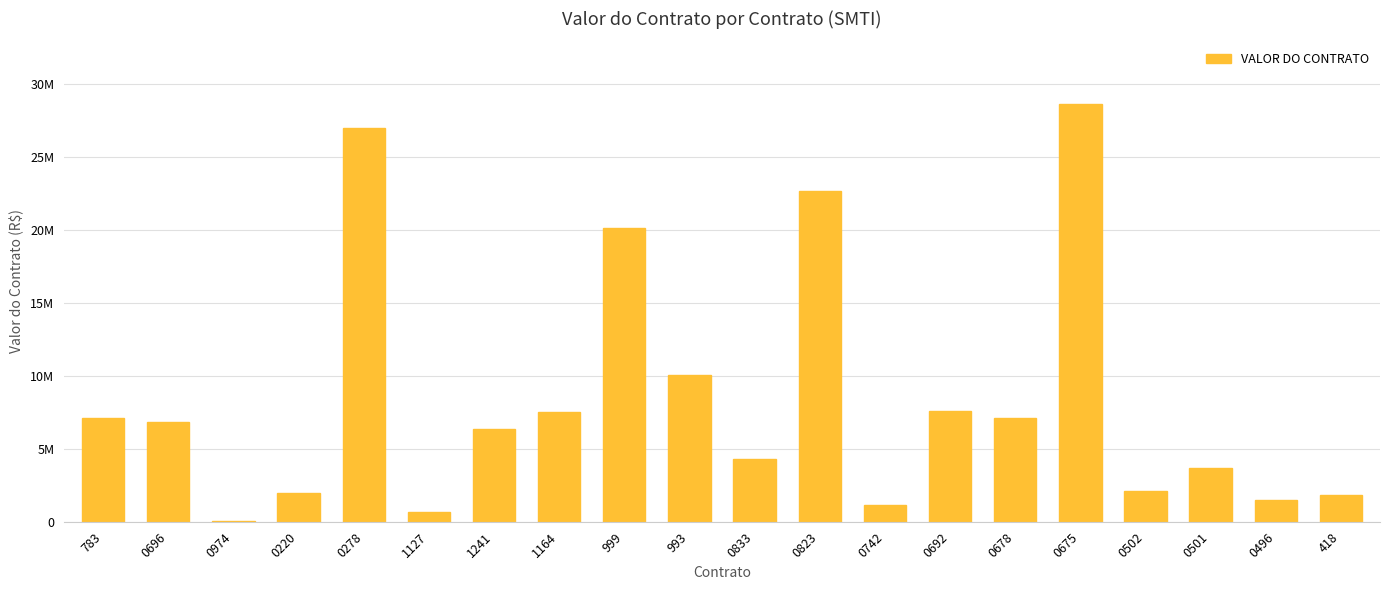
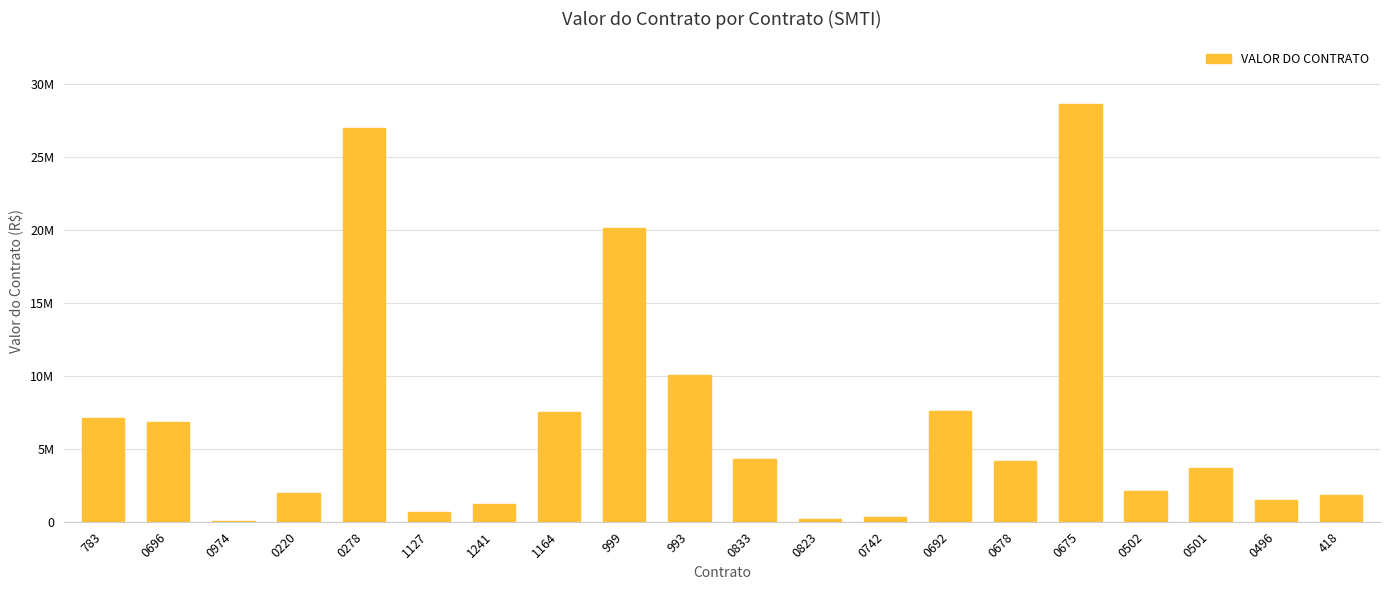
  {
    "783": 7100000,
    "0696": 6800000,
    "0220": 2000000,
    "0278": 26900000,
    "1127": 700000,
-   "1241": 6400000,
+   "1241": 1200000,
    "1164": 7500000,
    "999": 20100000,
    "993": 10000000,
    "0833": 4300000,
-   "0823": 22700000,
-   "0742": 1100000,
+   "0823": 200000,
+   "0742": 300000,
    "0692": 7600000,
-   "0678": 7100000,
+   "0678": 4200000,
    "0675": 28600000,
    "0502": 2100000,
    "0501": 3700000,
    "0496": 1500000,
    "418": 1900000
  }
